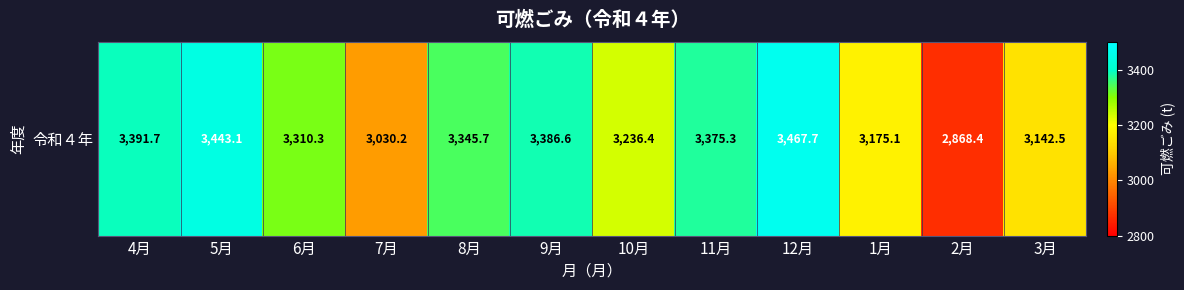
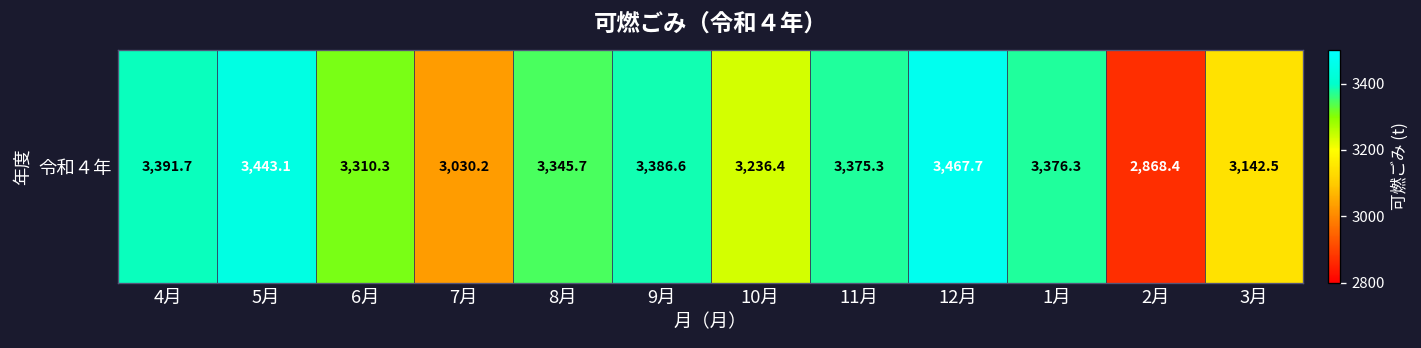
  {
    "令和４年": {
      "4月": "3,391.7",
      "5月": "3,443.1",
      "6月": "3,310.3",
      "7月": "3,030.2",
      "8月": "3,345.7",
      "9月": "3,386.6",
      "10月": "3,236.4",
      "11月": "3,375.3",
      "12月": "3,467.7",
-     "1月": "3,175.1",
+     "1月": "3,376.3",
      "2月": "2,868.4",
      "3月": "3,142.5"
    }
  }
